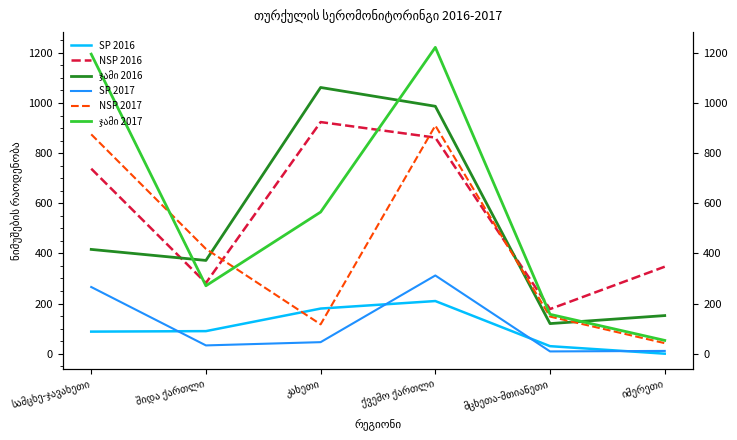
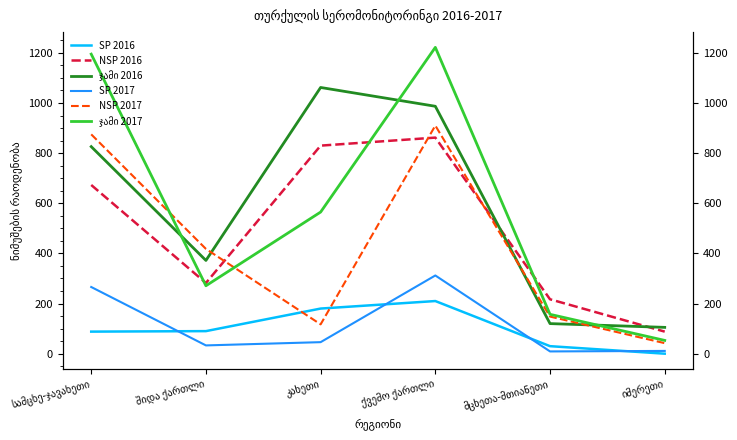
  {
    "NSP 2016": {
-     "სამცხე-ჯავახეთი": 740,
+     "სამცხე-ჯავახეთი": 670,
      "შიდა ქართლი": 280,
-     "კახეთი": 920,
+     "კახეთი": 830,
      "ქვემო ქართლი": 860,
-     "მცხეთა-მთიანეთი": 180,
-     "იმერეთი": 350
+     "მცხეთა-მთიანეთი": 220,
+     "იმერეთი": 90
    },
    "ჯამი 2016": {
-     "სამცხე-ჯავახეთი": 420,
+     "სამცხე-ჯავახეთი": 830,
      "შიდა ქართლი": 370,
      "კახეთი": 1060,
      "ქვემო ქართლი": 990,
      "მცხეთა-მთიანეთი": 120,
-     "იმერეთი": 150
+     "იმერეთი": 110
    },
    "NSP 2017": {
      "სამცხე-ჯავახეთი": 880,
      "შიდა ქართლი": 420,
      "კახეთი": 120,
      "ქვემო ქართლი": 910,
      "იმერეთი": 40
    },
    "ჯამი 2017": {
      "სამცხე-ჯავახეთი": 1200,
      "შიდა ქართლი": 270,
      "კახეთი": 570,
      "ქვემო ქართლი": 1220,
      "იმერეთი": 50
    }
  }
